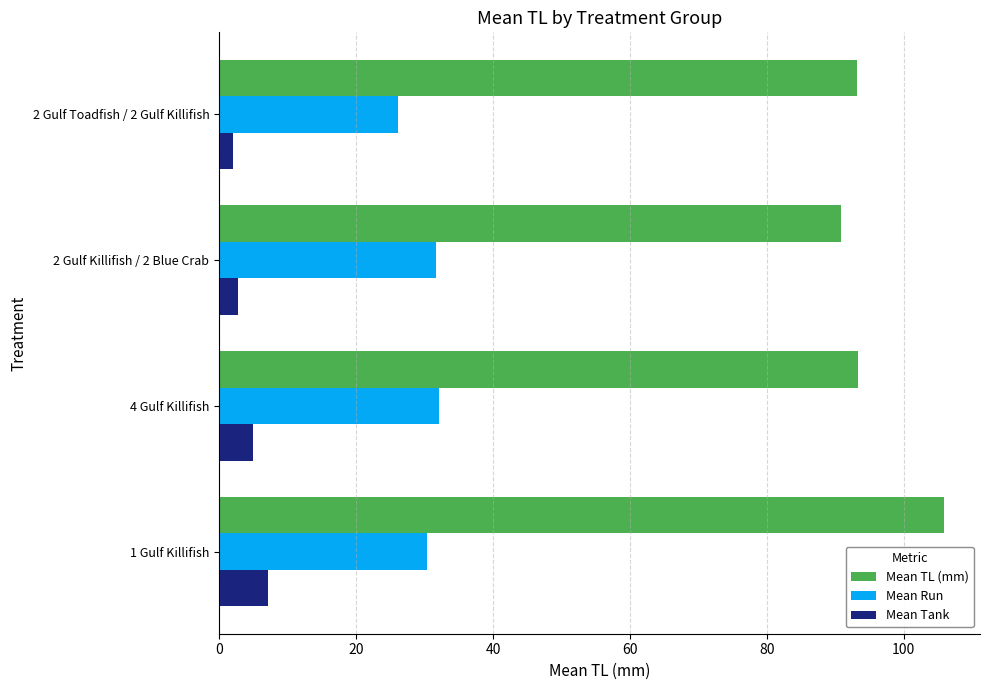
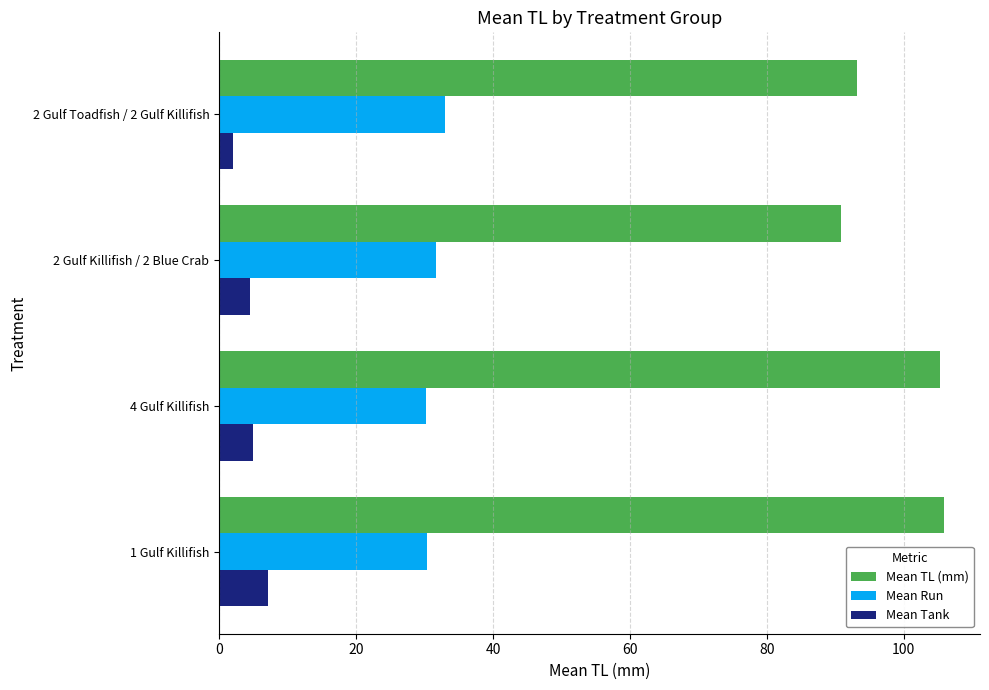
  {
    "Mean TL (mm)": {
      "2 Gulf Toadfish / 2 Gulf Killifish": 93,
      "2 Gulf Killifish / 2 Blue Crab": 91,
-     "4 Gulf Killifish": 93,
+     "4 Gulf Killifish": 105,
      "1 Gulf Killifish": 106
    },
    "Mean Run": {
-     "2 Gulf Toadfish / 2 Gulf Killifish": 26,
+     "2 Gulf Toadfish / 2 Gulf Killifish": 33,
      "2 Gulf Killifish / 2 Blue Crab": 32,
-     "4 Gulf Killifish": 32,
+     "4 Gulf Killifish": 30,
      "1 Gulf Killifish": 30
    },
    "Mean Tank": {
      "2 Gulf Toadfish / 2 Gulf Killifish": 2,
-     "2 Gulf Killifish / 2 Blue Crab": 3,
+     "2 Gulf Killifish / 2 Blue Crab": 5,
      "4 Gulf Killifish": 5,
      "1 Gulf Killifish": 7
    }
  }
